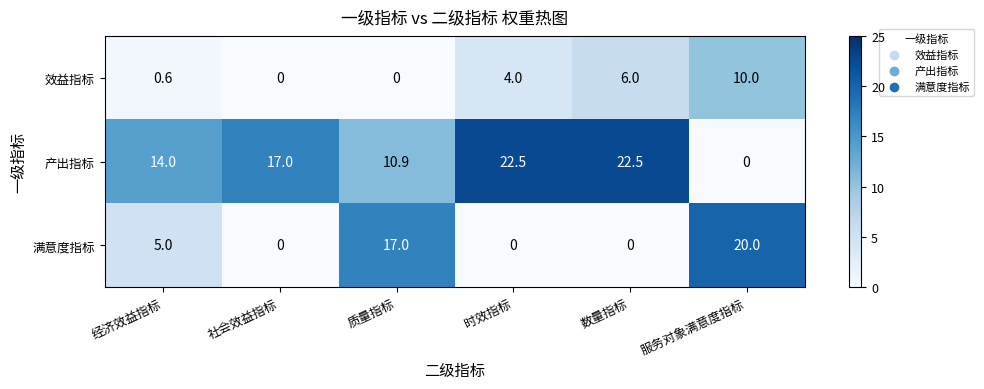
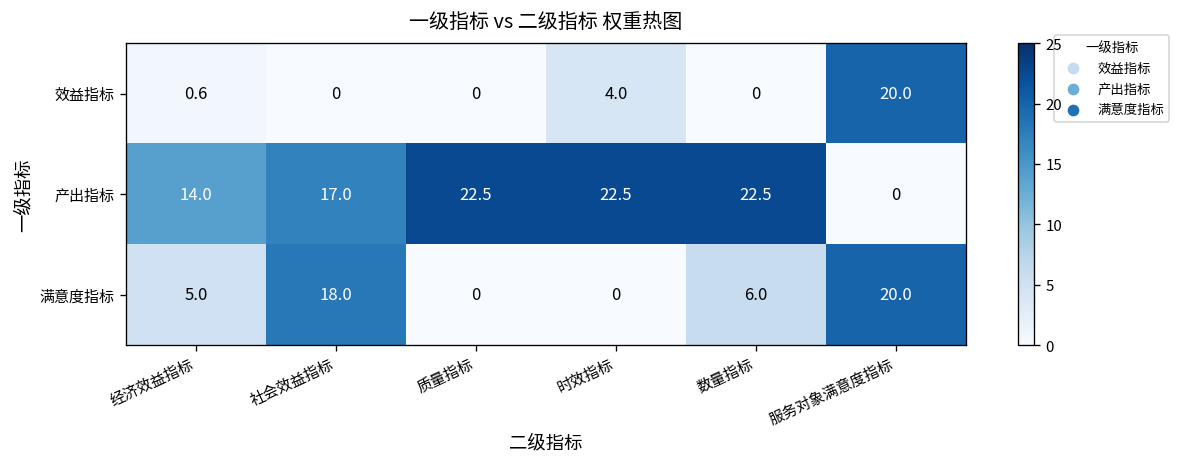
  {
    "效益指标": {
      "经济效益指标": 0.6,
      "社会效益指标": 0,
      "质量指标": 0,
      "时效指标": 4.0,
-     "数量指标": 6.0,
-     "服务对象满意度指标": 10.0
+     "数量指标": 0,
+     "服务对象满意度指标": 20.0
    },
    "产出指标": {
      "经济效益指标": 14.0,
      "社会效益指标": 17.0,
-     "质量指标": 10.9,
+     "质量指标": 22.5,
      "时效指标": 22.5,
      "数量指标": 22.5,
      "服务对象满意度指标": 0
    },
    "满意度指标": {
      "经济效益指标": 5.0,
-     "社会效益指标": 0,
-     "质量指标": 17.0,
+     "社会效益指标": 18.0,
+     "质量指标": 0,
      "时效指标": 0,
-     "数量指标": 0,
+     "数量指标": 6.0,
      "服务对象满意度指标": 20.0
    }
  }
